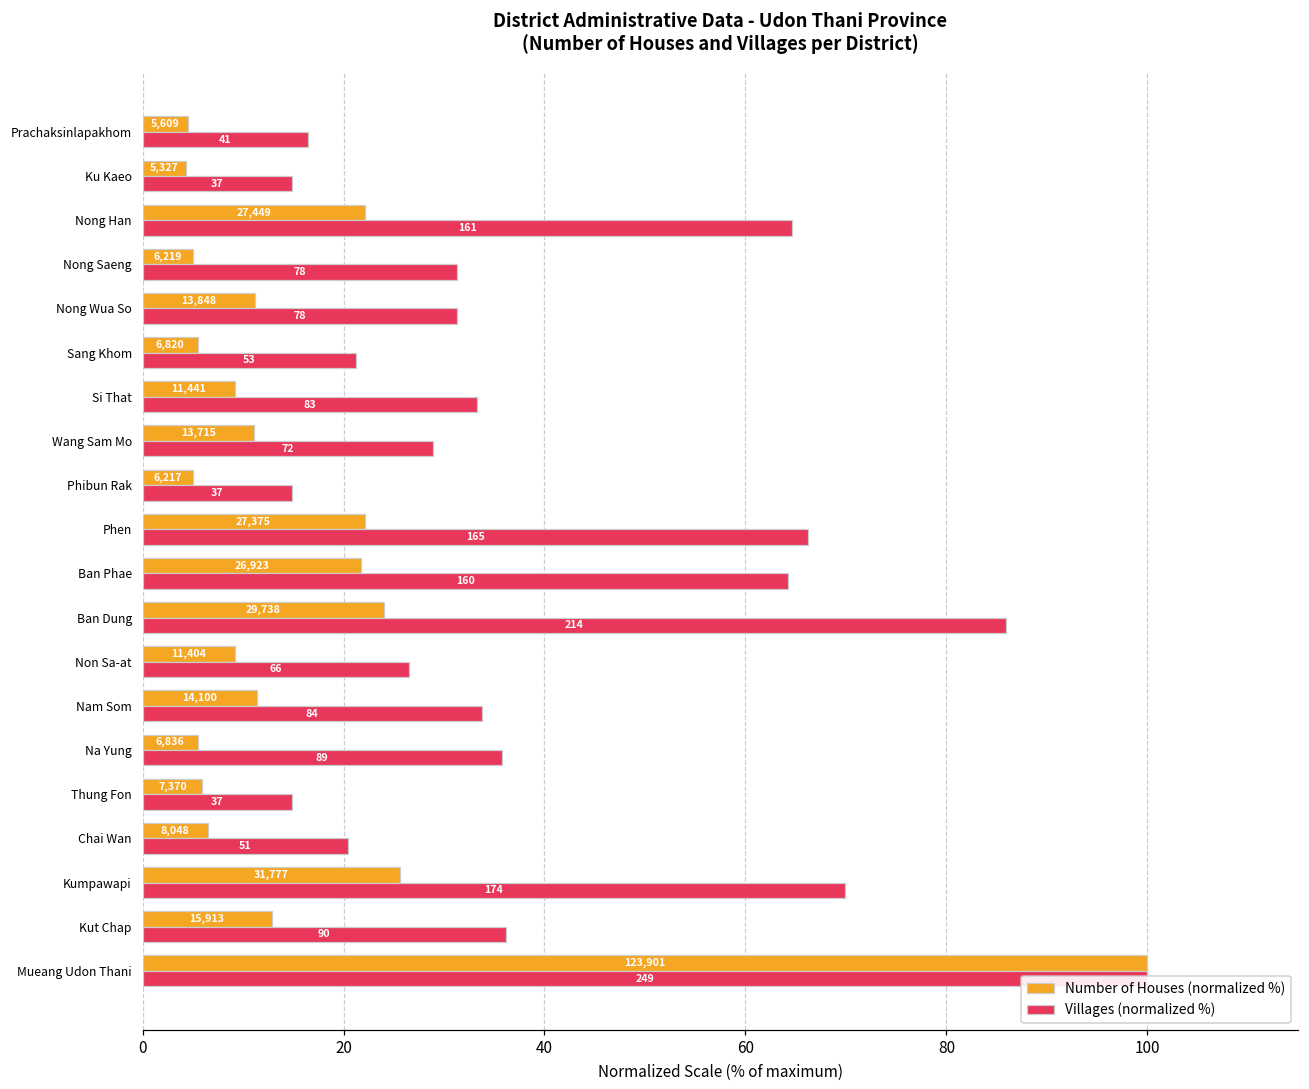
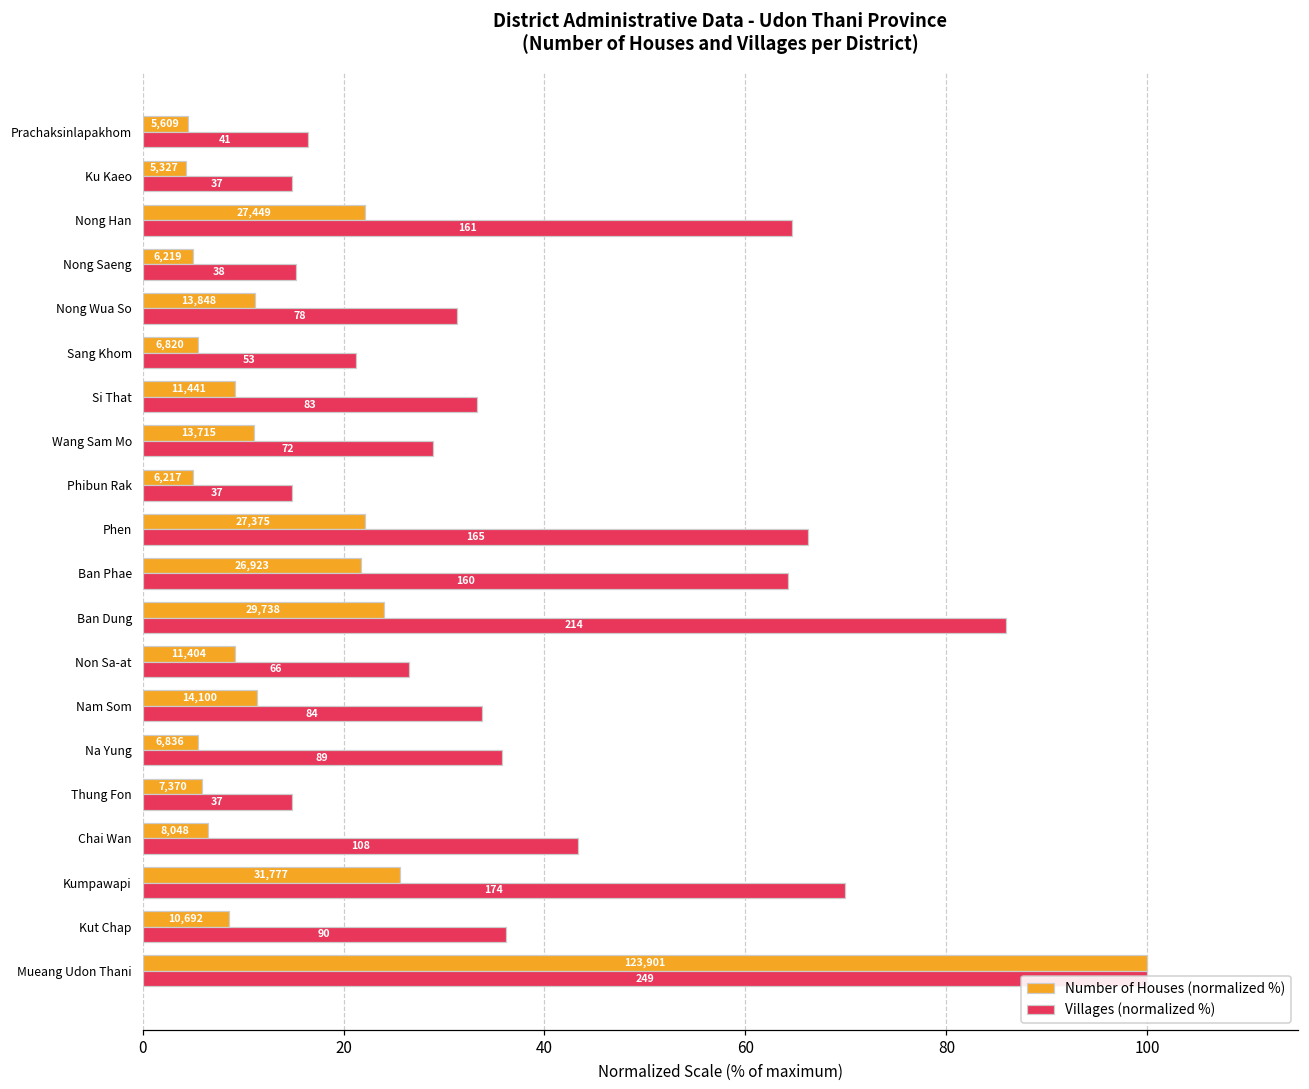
  {
    "Number of Houses (normalized %)": {
-     "Kut Chap": "15,913"
+     "Kut Chap": "10,692"
    },
    "Villages (normalized %)": {
-     "Nong Saeng": "78",
-     "Chai Wan": "51"
+     "Nong Saeng": "38",
+     "Chai Wan": "108"
    }
  }
